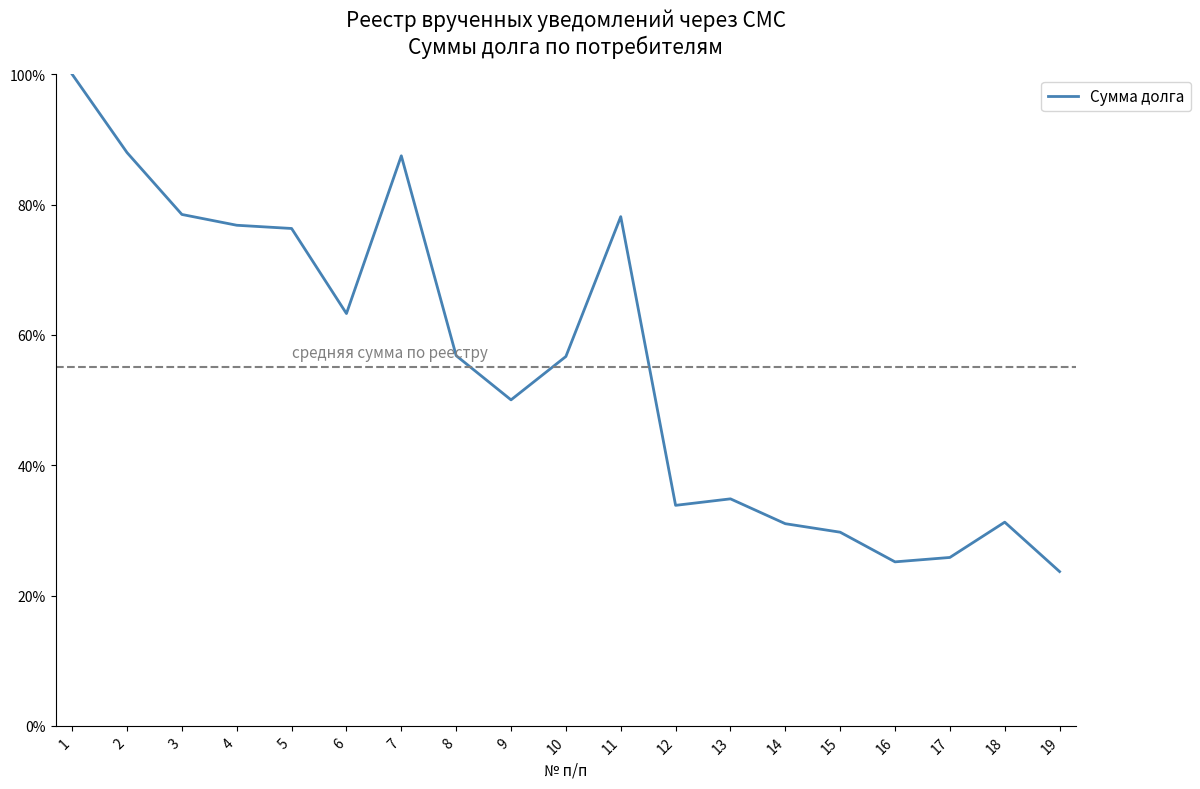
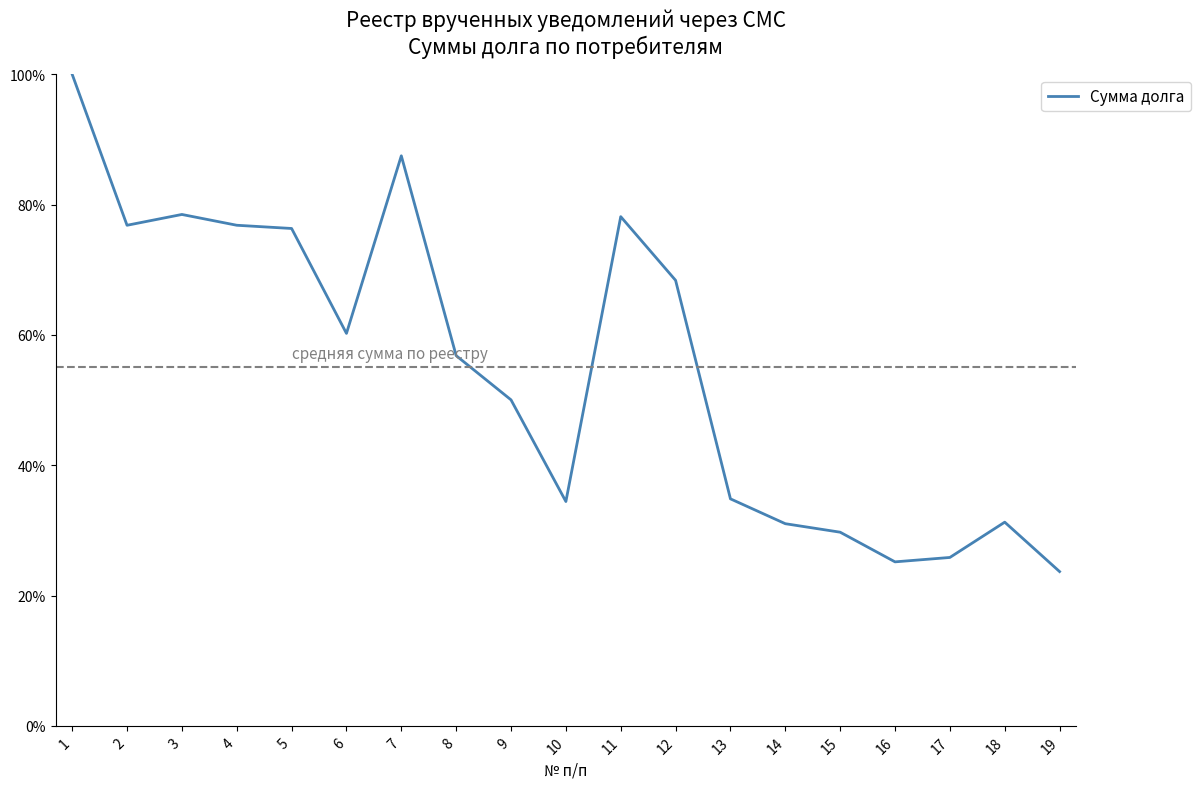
  {
    "1": "100%",
-   "2": "88%",
+   "2": "77%",
    "3": "78%",
    "4": "77%",
    "5": "76%",
-   "6": "63%",
+   "6": "60%",
    "7": "87%",
    "8": "57%",
    "9": "50%",
-   "10": "57%",
+   "10": "34%",
    "11": "78%",
-   "12": "34%",
+   "12": "68%",
    "13": "35%",
    "14": "31%",
    "15": "30%",
    "16": "25%",
    "17": "26%",
    "18": "31%",
    "19": "24%"
  }
